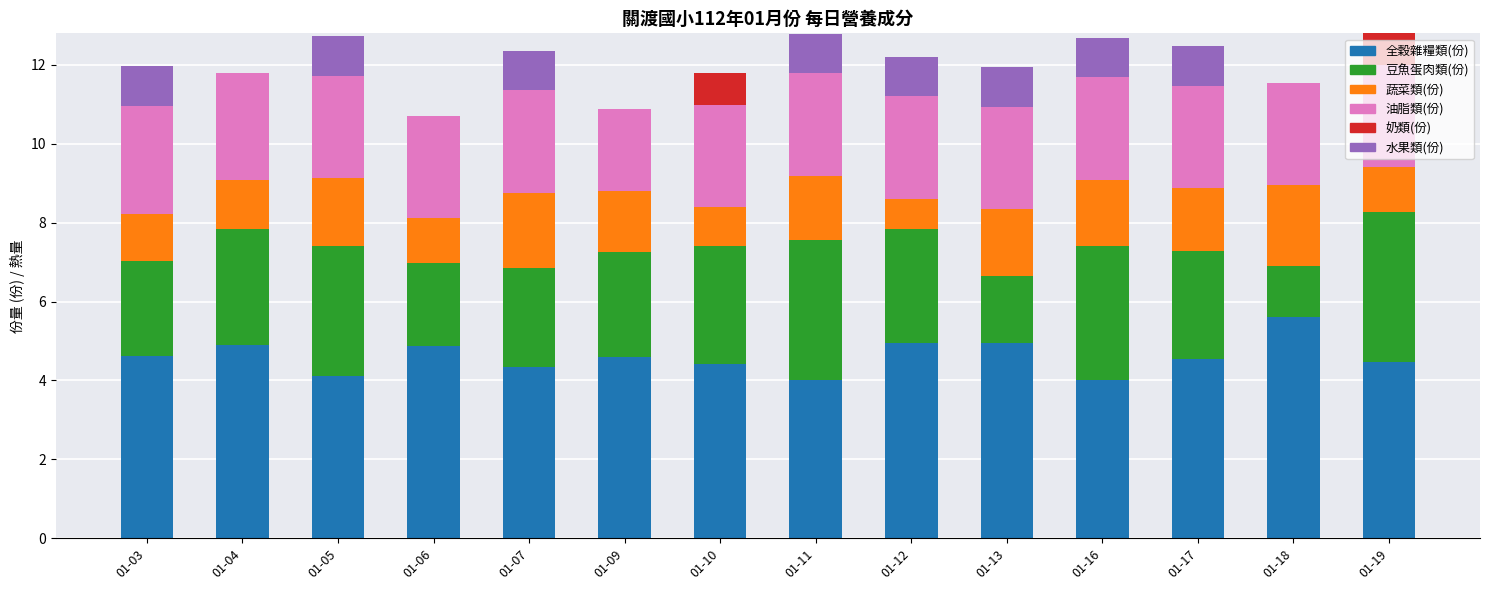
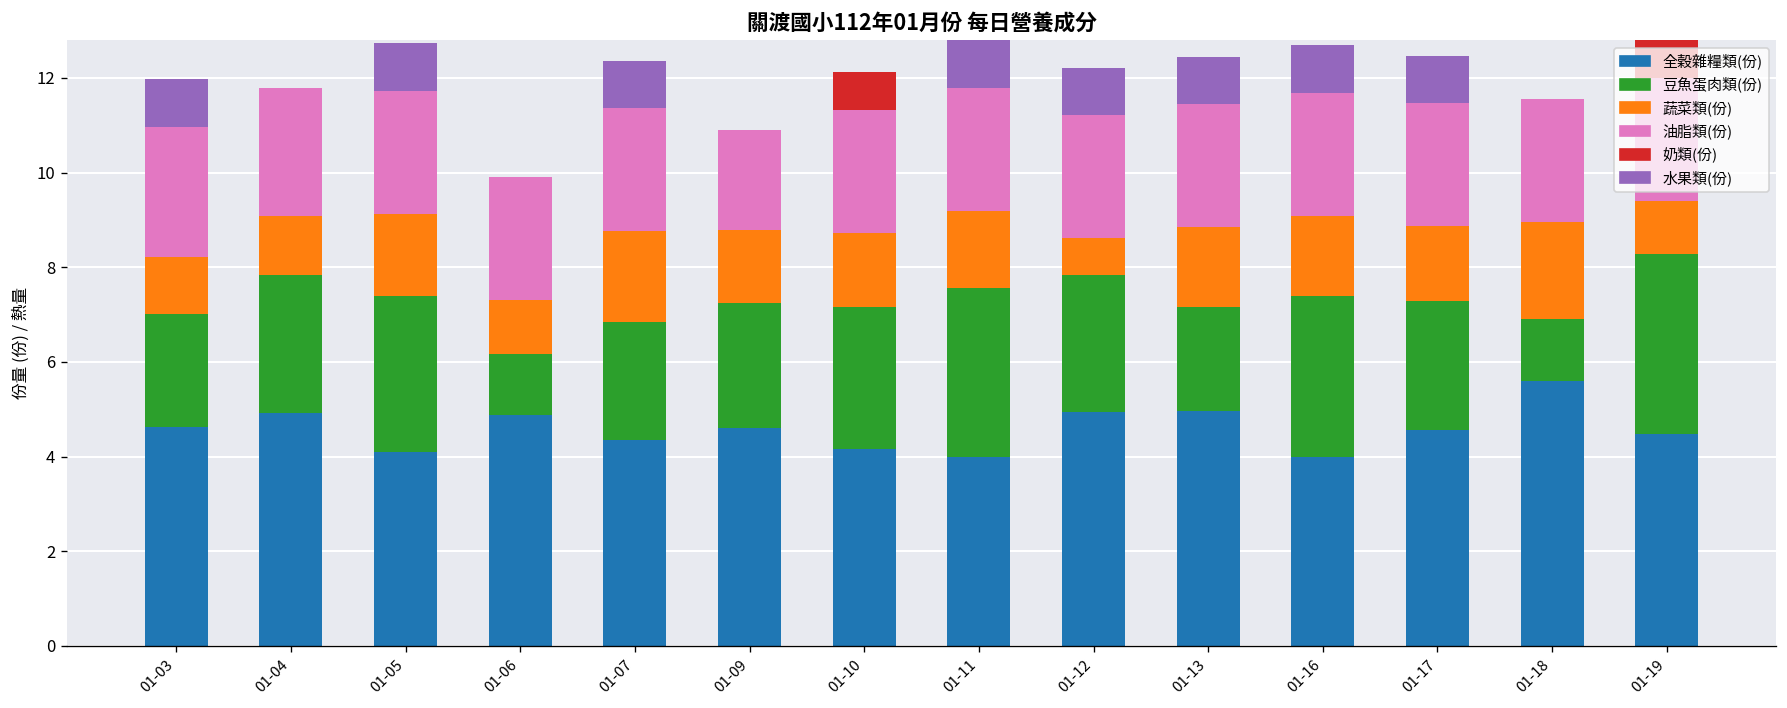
  {
    "全穀雜糧類(份)": {
      "01-03": 4.6,
      "01-04": 4.9,
      "01-05": 4.1,
      "01-06": 4.9,
      "01-07": 4.4,
      "01-09": 4.6,
-     "01-10": 4.4,
+     "01-10": 4.2,
      "01-11": 4.0,
      "01-12": 4.9,
      "01-13": 5.0,
      "01-16": 4.0,
      "01-17": 4.6,
      "01-18": 5.6,
      "01-19": 4.5
    },
    "豆魚蛋肉類(份)": {
      "01-03": 2.4,
      "01-04": 2.9,
      "01-05": 3.3,
-     "01-06": 2.1,
+     "01-06": 1.3,
      "01-07": 2.5,
      "01-09": 2.7,
      "01-10": 3.0,
      "01-11": 3.6,
      "01-12": 2.9,
-     "01-13": 1.7,
+     "01-13": 2.2,
      "01-16": 3.4,
      "01-17": 2.7,
      "01-18": 1.3,
      "01-19": 3.8
    },
    "蔬菜類(份)": {
      "01-03": 1.2,
      "01-04": 1.2,
      "01-05": 1.7,
      "01-06": 1.1,
      "01-07": 1.9,
      "01-09": 1.5,
-     "01-10": 1.0,
+     "01-10": 1.6,
      "01-11": 1.6,
      "01-12": 0.8,
      "01-13": 1.7,
      "01-16": 1.7,
      "01-17": 1.6,
      "01-18": 2.1,
      "01-19": 1.1
    },
    "油脂類(份)": {
      "01-03": 2.8,
      "01-04": 2.7,
      "01-05": 2.6,
      "01-06": 2.6,
      "01-07": 2.6,
      "01-09": 2.1,
      "01-10": 2.6,
      "01-11": 2.6,
      "01-12": 2.6,
      "01-13": 2.6,
      "01-16": 2.6,
      "01-17": 2.6,
      "01-18": 2.6
    },
    "奶類(份)": {
      "01-03": 0.0,
      "01-04": 0.0,
      "01-05": 0.0,
      "01-06": 0.0,
      "01-07": 0.0,
      "01-09": 0.0,
      "01-10": 0.8,
      "01-11": 0.0,
      "01-12": 0.0,
      "01-13": 0.0,
      "01-16": 0.0,
      "01-17": 0.0,
      "01-18": 0.0,
      "01-19": 0.8
    },
    "水果類(份)": {
      "01-03": 1.0,
      "01-04": 0.0,
      "01-05": 1.0,
      "01-06": 0.0,
      "01-07": 1.0,
      "01-09": 0.0,
      "01-10": 0.0,
      "01-11": 1.0,
      "01-12": 1.0,
      "01-13": 1.0,
      "01-16": 1.0,
      "01-17": 1.0,
      "01-18": 0.0,
      "01-19": 0.0
    }
  }
